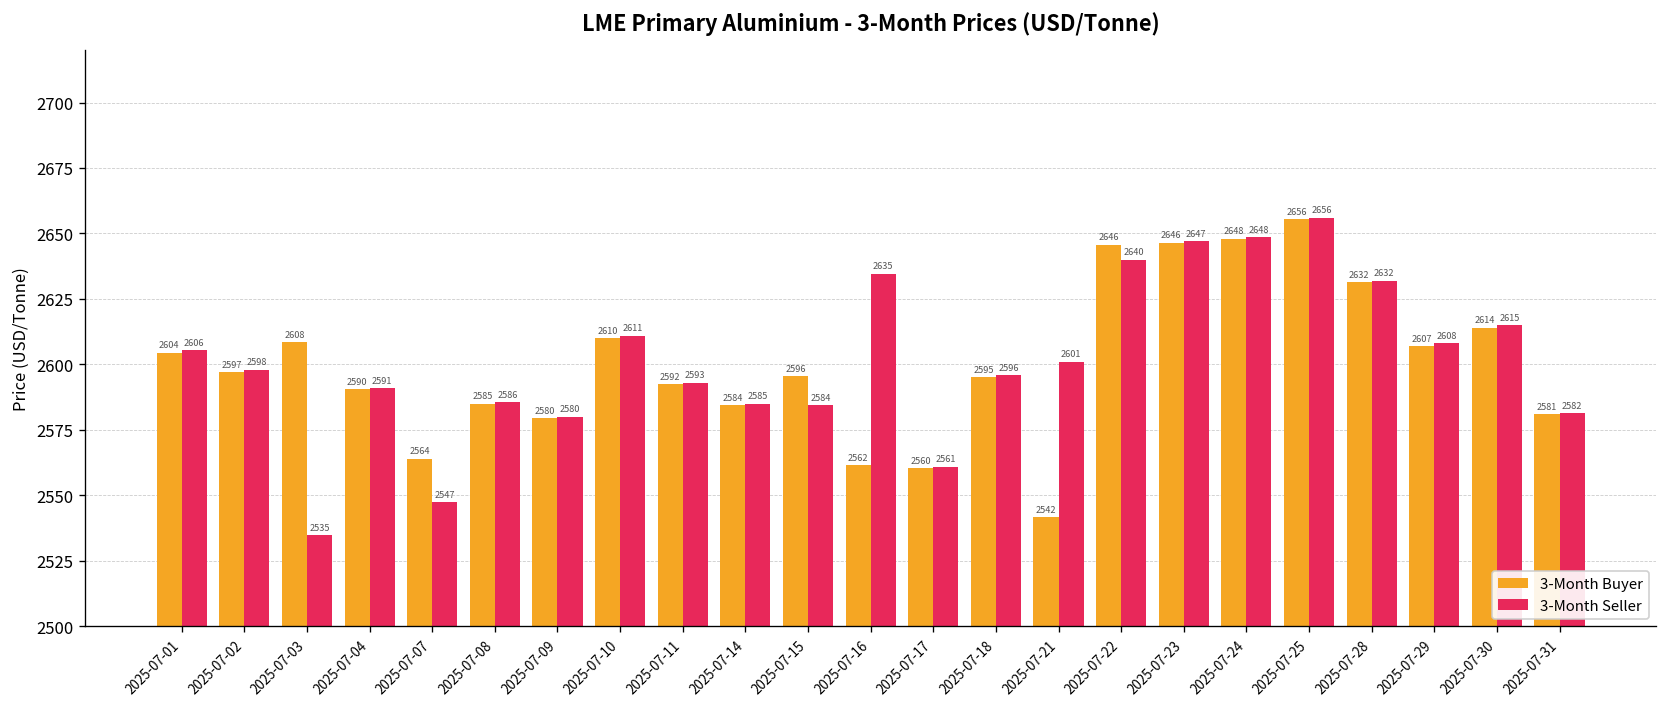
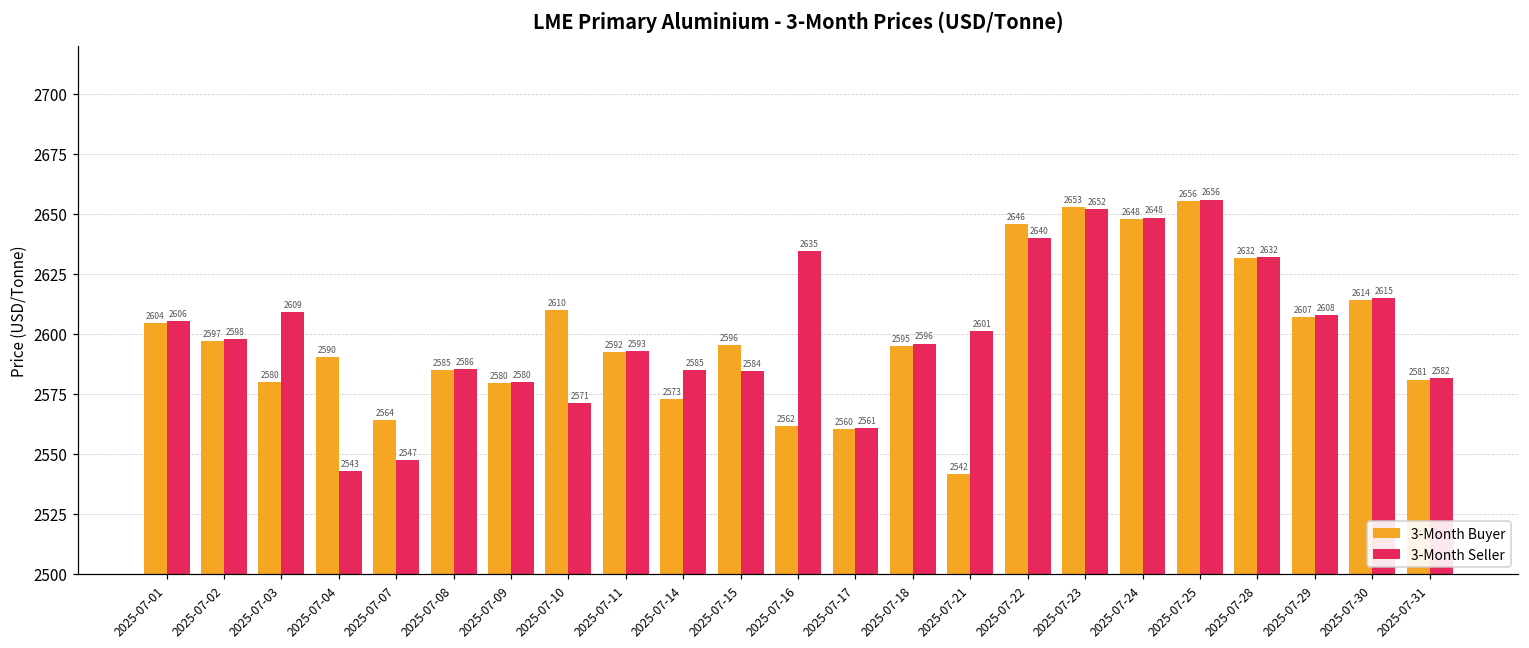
  {
    "3-Month Buyer": {
      "2025-07-01": 2604,
      "2025-07-02": 2597,
-     "2025-07-03": 2608,
+     "2025-07-03": 2580,
      "2025-07-04": 2590,
      "2025-07-07": 2564,
      "2025-07-08": 2585,
      "2025-07-09": 2580,
      "2025-07-10": 2610,
      "2025-07-11": 2592,
-     "2025-07-14": 2584,
+     "2025-07-14": 2573,
      "2025-07-15": 2596,
      "2025-07-16": 2562,
      "2025-07-17": 2560,
      "2025-07-18": 2595,
      "2025-07-21": 2542,
      "2025-07-22": 2646,
-     "2025-07-23": 2646,
+     "2025-07-23": 2653,
      "2025-07-24": 2648,
      "2025-07-25": 2656,
      "2025-07-28": 2632,
      "2025-07-29": 2607,
      "2025-07-30": 2614,
      "2025-07-31": 2581
    },
    "3-Month Seller": {
      "2025-07-01": 2606,
      "2025-07-02": 2598,
-     "2025-07-03": 2535,
-     "2025-07-04": 2591,
+     "2025-07-03": 2609,
+     "2025-07-04": 2543,
      "2025-07-07": 2547,
      "2025-07-08": 2586,
      "2025-07-09": 2580,
-     "2025-07-10": 2611,
+     "2025-07-10": 2571,
      "2025-07-11": 2593,
      "2025-07-14": 2585,
      "2025-07-15": 2584,
      "2025-07-16": 2635,
      "2025-07-17": 2561,
      "2025-07-18": 2596,
      "2025-07-21": 2601,
      "2025-07-22": 2640,
-     "2025-07-23": 2647,
+     "2025-07-23": 2652,
      "2025-07-24": 2648,
      "2025-07-25": 2656,
      "2025-07-28": 2632,
      "2025-07-29": 2608,
      "2025-07-30": 2615,
      "2025-07-31": 2582
    }
  }
